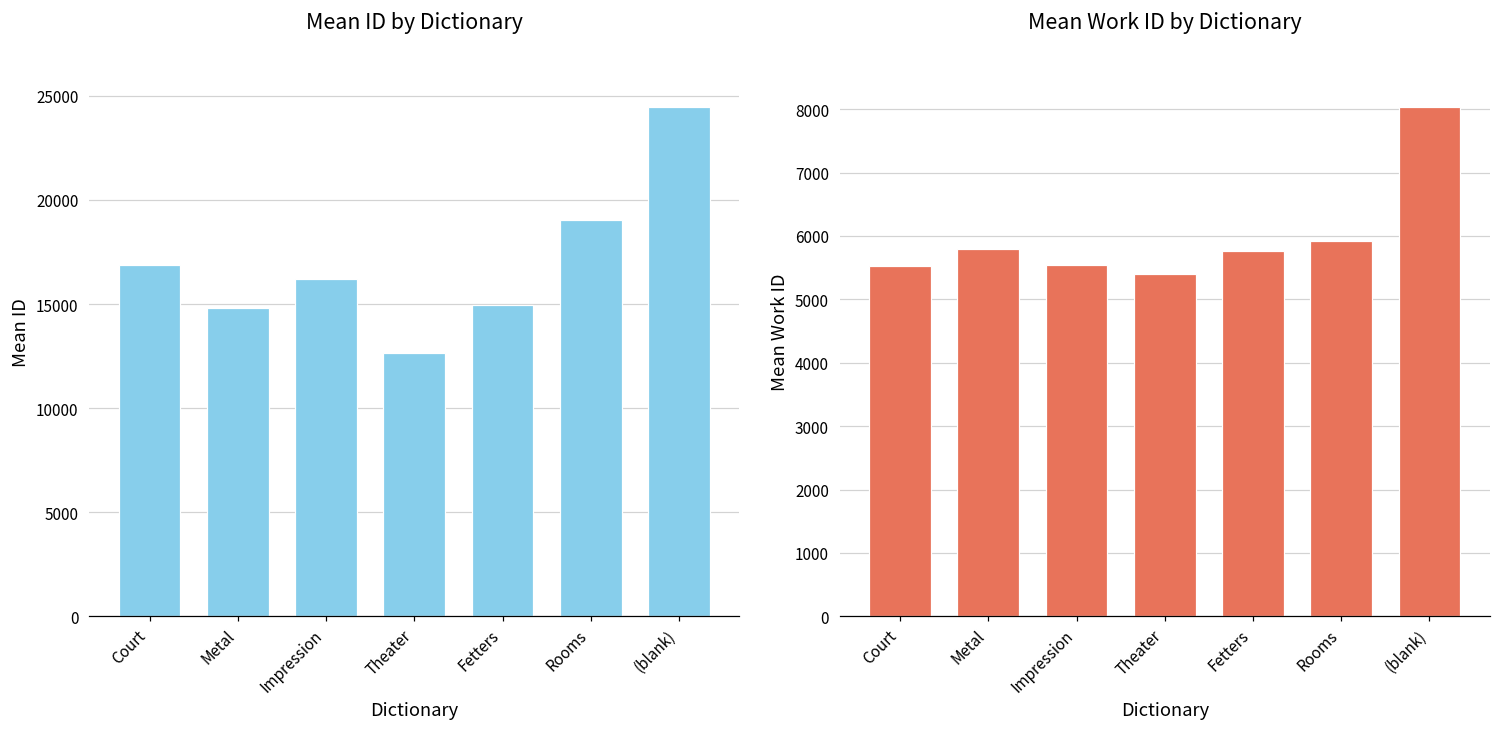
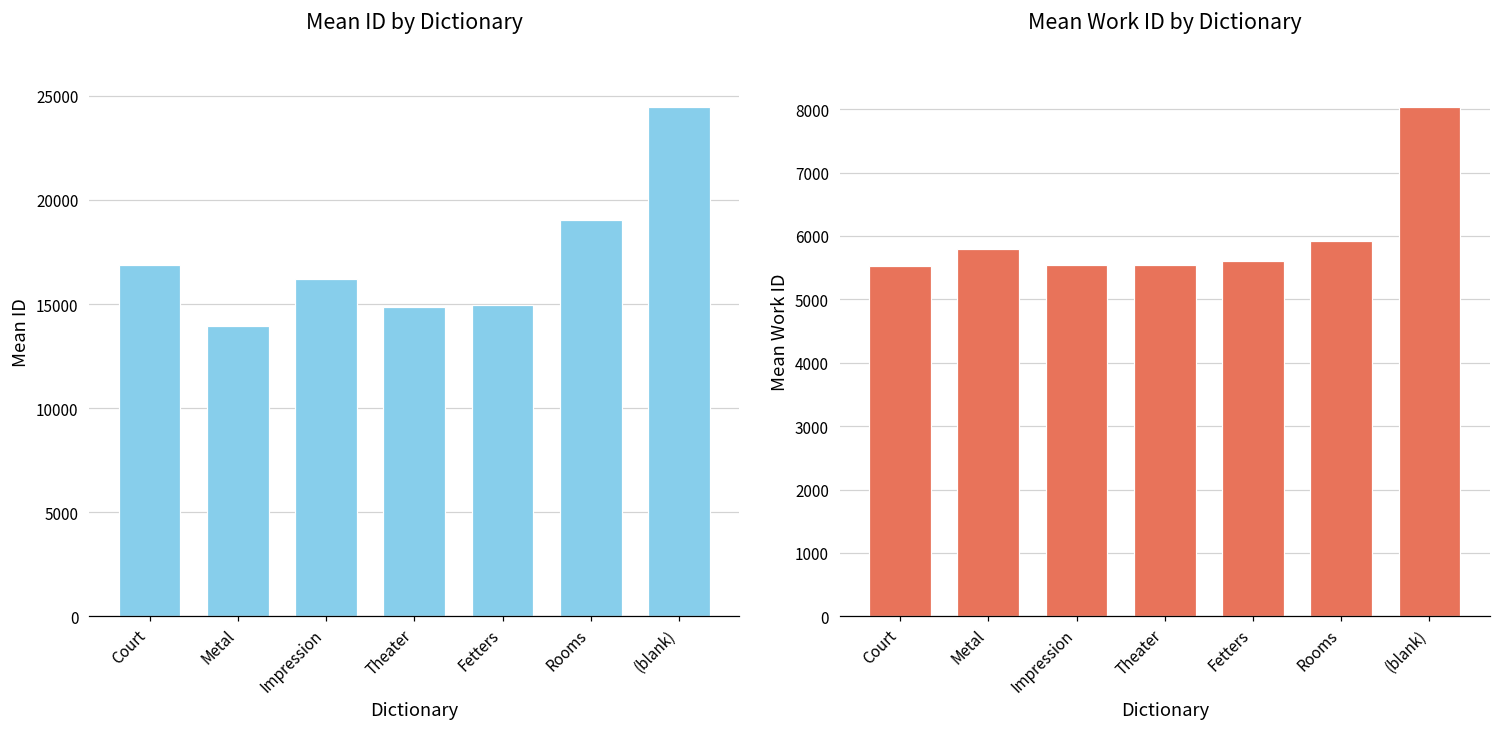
  {
    "Mean ID by Dictionary": {
      "Court": 16900,
-     "Metal": 14800,
+     "Metal": 14000,
      "Impression": 16200,
-     "Theater": 12600,
+     "Theater": 14800,
      "Fetters": 15000,
      "Rooms": 19000,
      "(blank)": 24500
    },
    "Mean Work ID by Dictionary": {
      "Court": 5500,
      "Metal": 5800,
      "Impression": 5500,
-     "Theater": 5400,
-     "Fetters": 5800,
+     "Theater": 5500,
+     "Fetters": 5600,
      "Rooms": 5900,
      "(blank)": 8000
    }
  }
